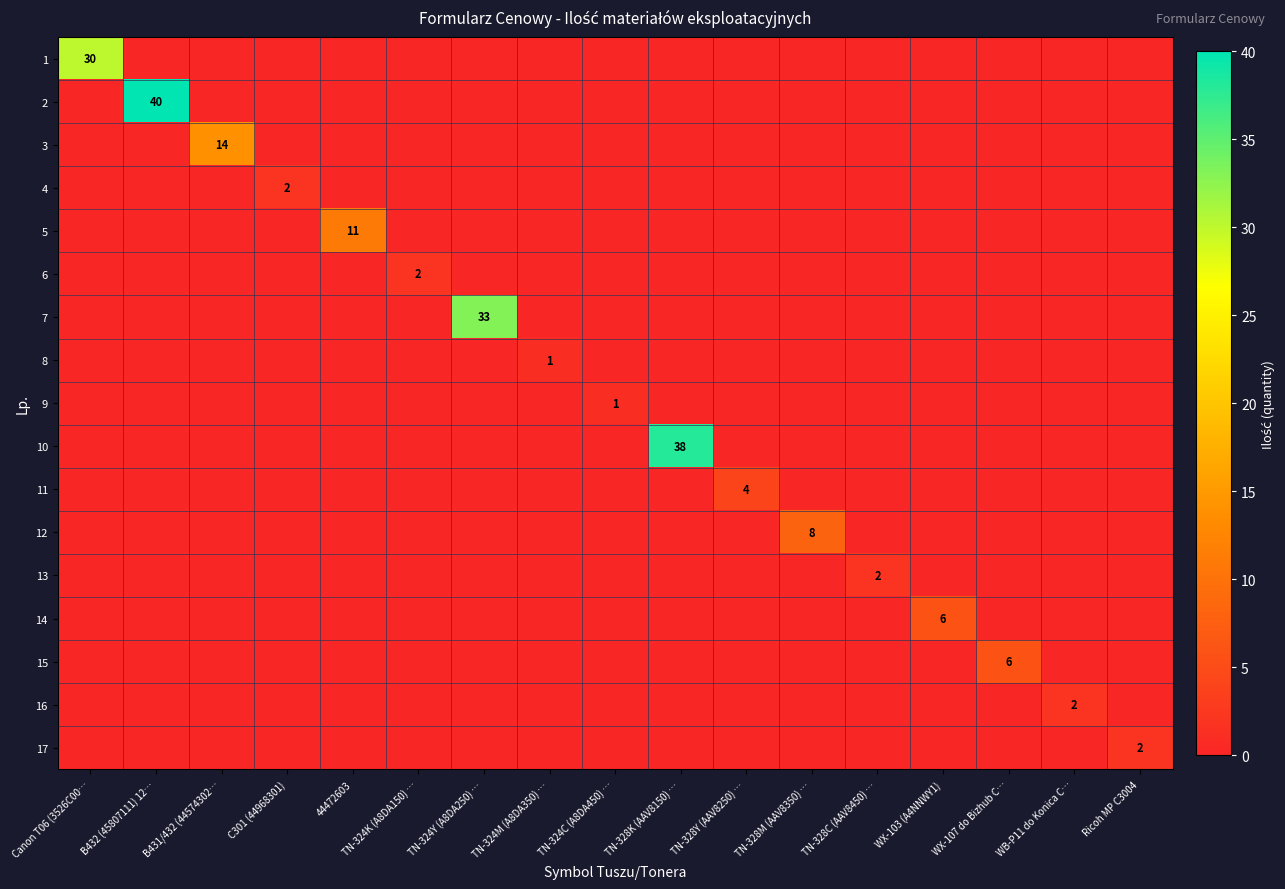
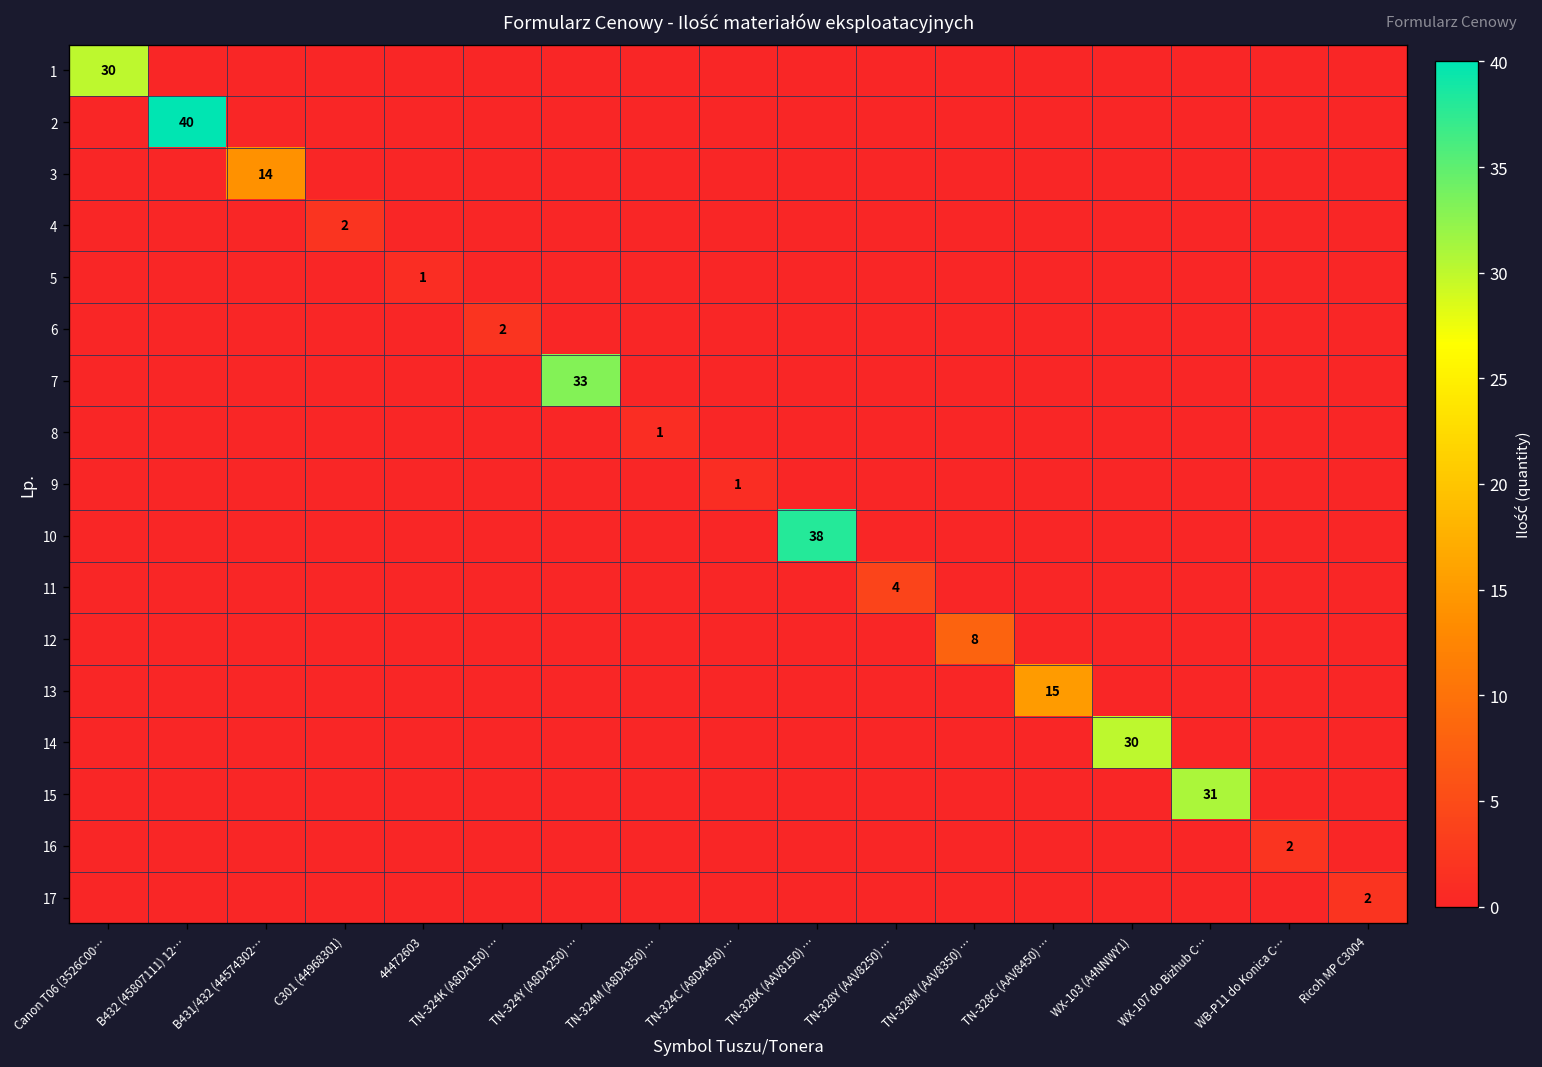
  {
    "1": {
      "Canon T06 (3526C00…": 30
    },
    "2": {
      "B432 (45807111) 12…": 40
    },
    "3": {
      "B431/432 (44574302…": 14
    },
    "4": {
      "C301 (44968301)": 2
    },
    "5": {
-     "44472603": 11
+     "44472603": 1
    },
    "6": {
      "TN-324K (A8DA150) …": 2
    },
    "7": {
      "TN-324Y (A8DA250) …": 33
    },
    "8": {
      "TN-324M (A8DA350) …": 1
    },
    "9": {
      "TN-324C (A8DA450) …": 1
    },
    "10": {
      "TN-328K (AAV8150) …": 38
    },
    "11": {
      "TN-328Y (AAV8250) …": 4
    },
    "12": {
      "TN-328M (AAV8350) …": 8
    },
    "13": {
-     "TN-328C (AAV8450) …": 2
+     "TN-328C (AAV8450) …": 15
    },
    "14": {
-     "WX-103 (A4NNWY1)": 6
+     "WX-103 (A4NNWY1)": 30
    },
    "15": {
-     "WX-107 do Bizhub C…": 6
+     "WX-107 do Bizhub C…": 31
    },
    "16": {
      "WB-P11 do Konica C…": 2
    },
    "17": {
      "Ricoh MP C3004": 2
    }
  }
